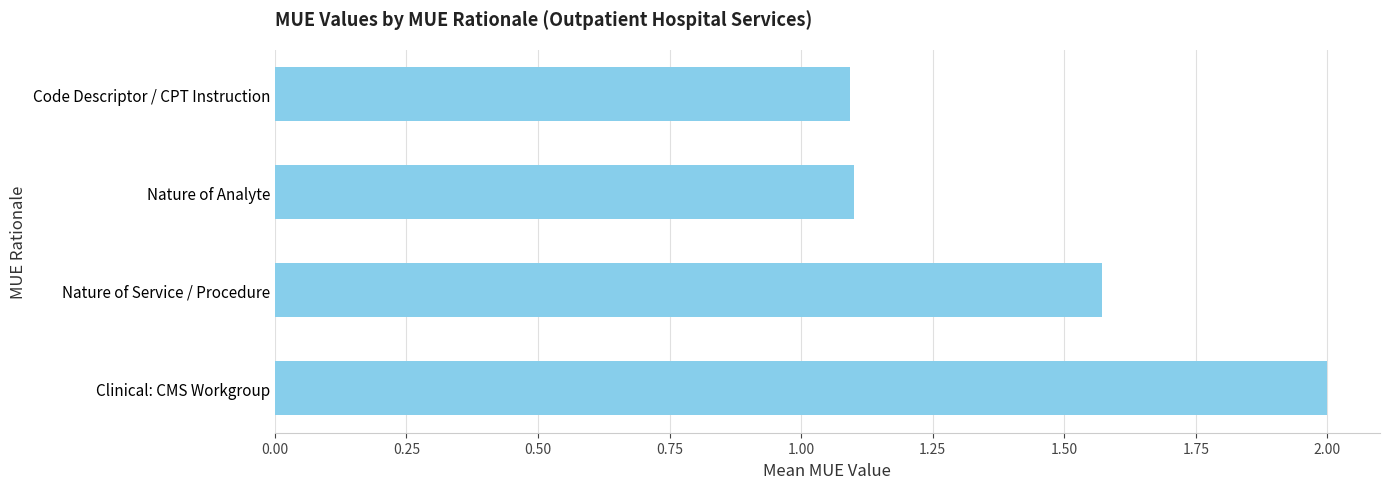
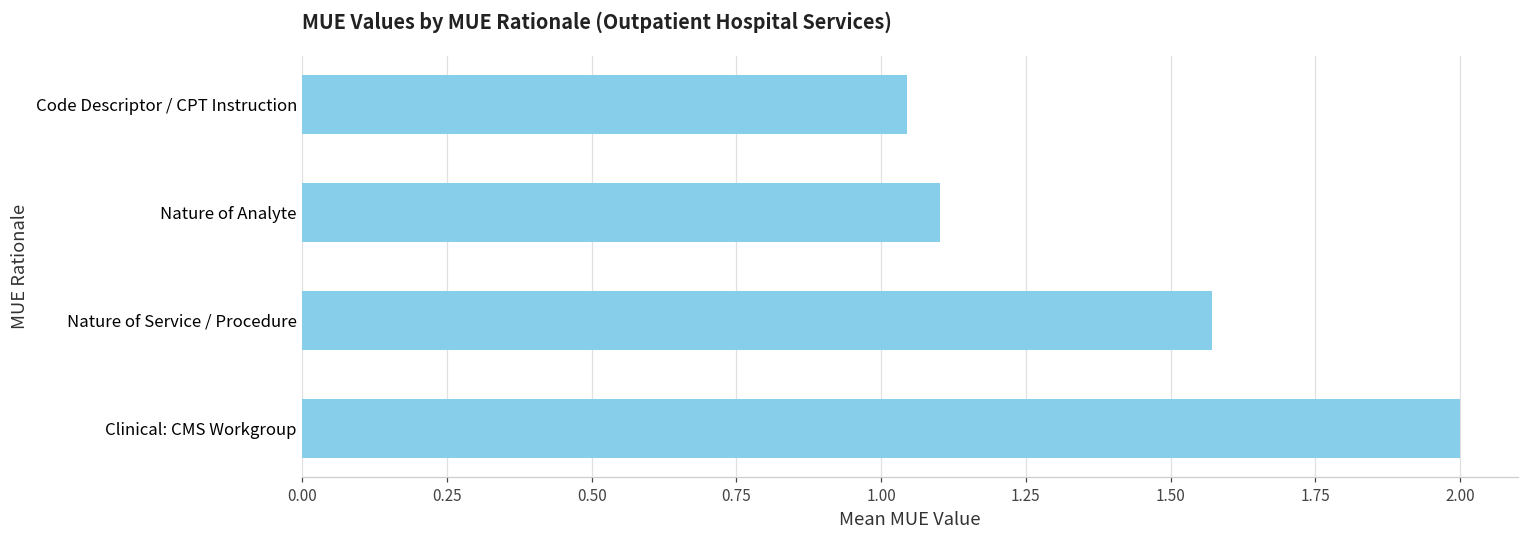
  {
-   "Code Descriptor / CPT Instruction": 1.09,
+   "Code Descriptor / CPT Instruction": 1.05,
    "Nature of Analyte": 1.10,
    "Nature of Service / Procedure": 1.57,
    "Clinical: CMS Workgroup": 2.00
  }
